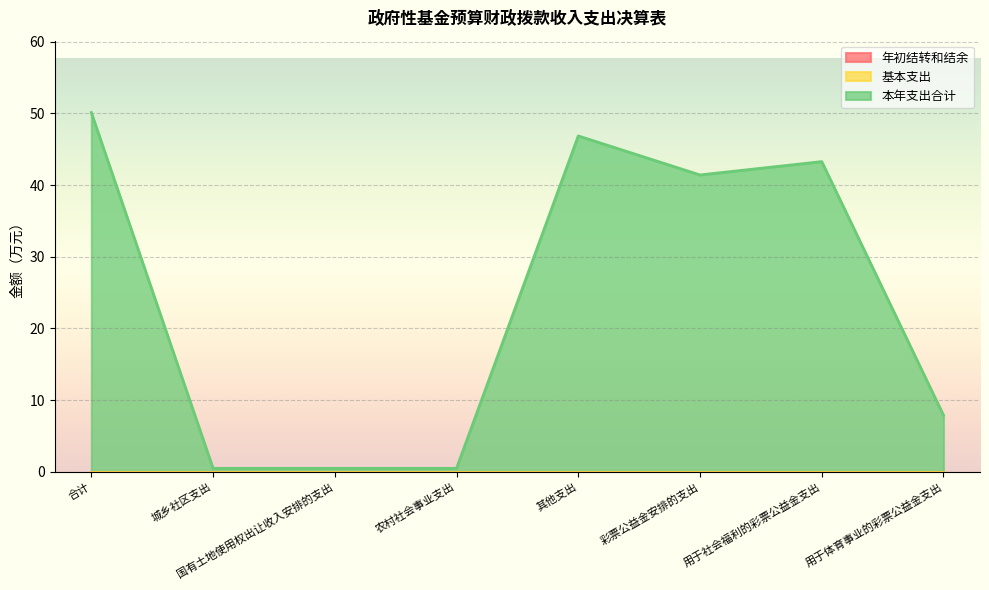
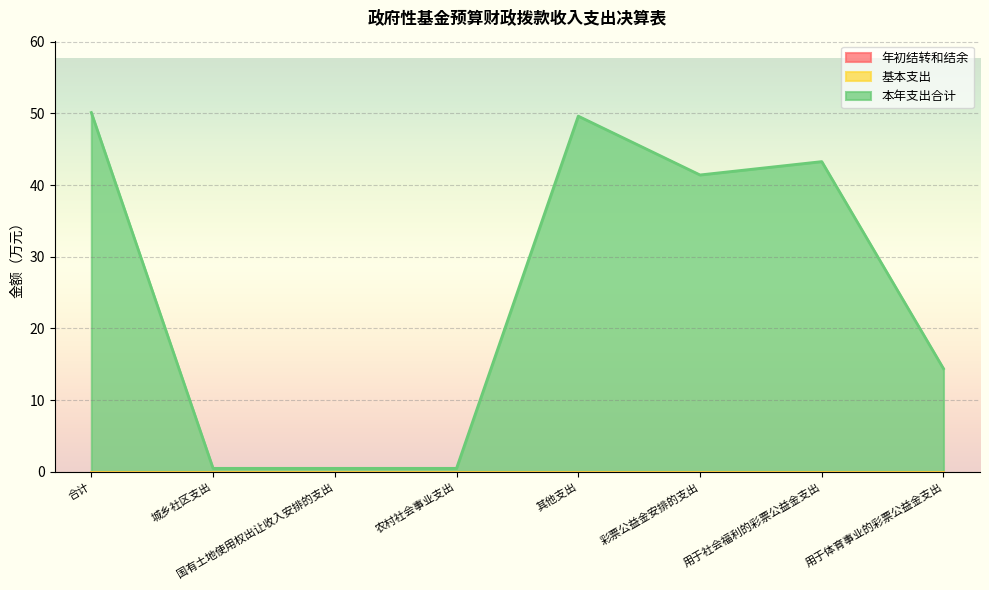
  {
    "基本支出": {
      "合计": 0,
      "城乡社区支出": 0,
      "国有土地使用权出让收入安排的支出": 0,
      "农村社会事业支出": 0,
      "其他支出": 0,
      "彩票公益金安排的支出": 0,
      "用于社会福利的彩票公益金支出": 0,
      "用于体育事业的彩票公益金支出": 0
    },
    "本年支出合计": {
      "合计": 50,
      "城乡社区支出": 1,
      "国有土地使用权出让收入安排的支出": 1,
      "农村社会事业支出": 1,
-     "其他支出": 47,
+     "其他支出": 50,
      "彩票公益金安排的支出": 41,
      "用于社会福利的彩票公益金支出": 43,
-     "用于体育事业的彩票公益金支出": 8
+     "用于体育事业的彩票公益金支出": 14
    }
  }
